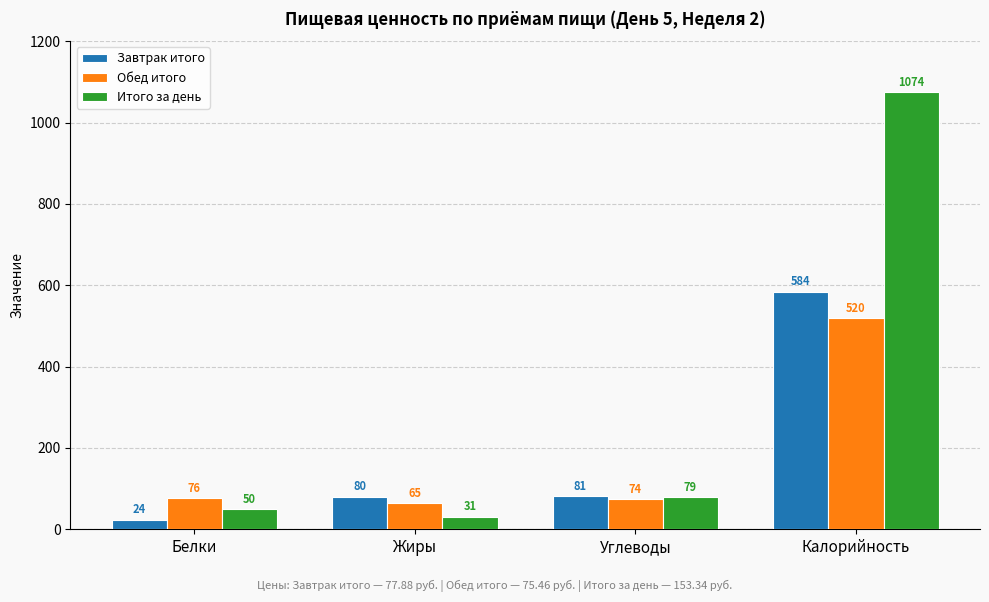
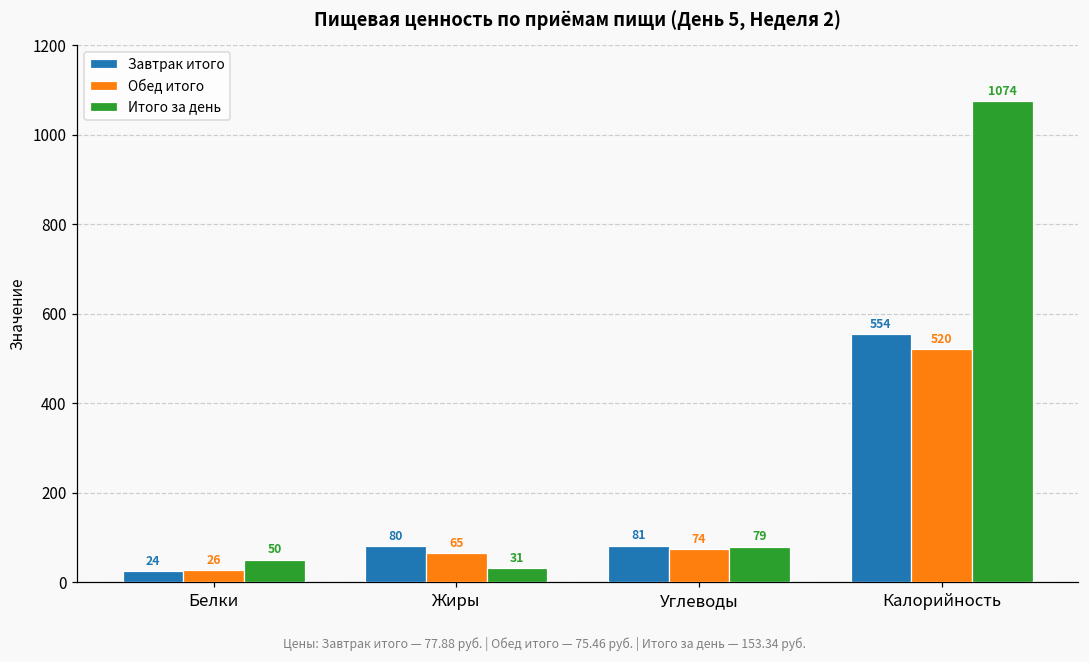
  {
    "Завтрак итого": {
      "Белки": 24,
      "Жиры": 80,
      "Углеводы": 81,
-     "Калорийность": 584
+     "Калорийность": 554
    },
    "Обед итого": {
-     "Белки": 76,
+     "Белки": 26,
      "Жиры": 65,
      "Углеводы": 74,
      "Калорийность": 520
    },
    "Итого за день": {
      "Белки": 50,
      "Жиры": 31,
      "Углеводы": 79,
      "Калорийность": 1074
    }
  }
